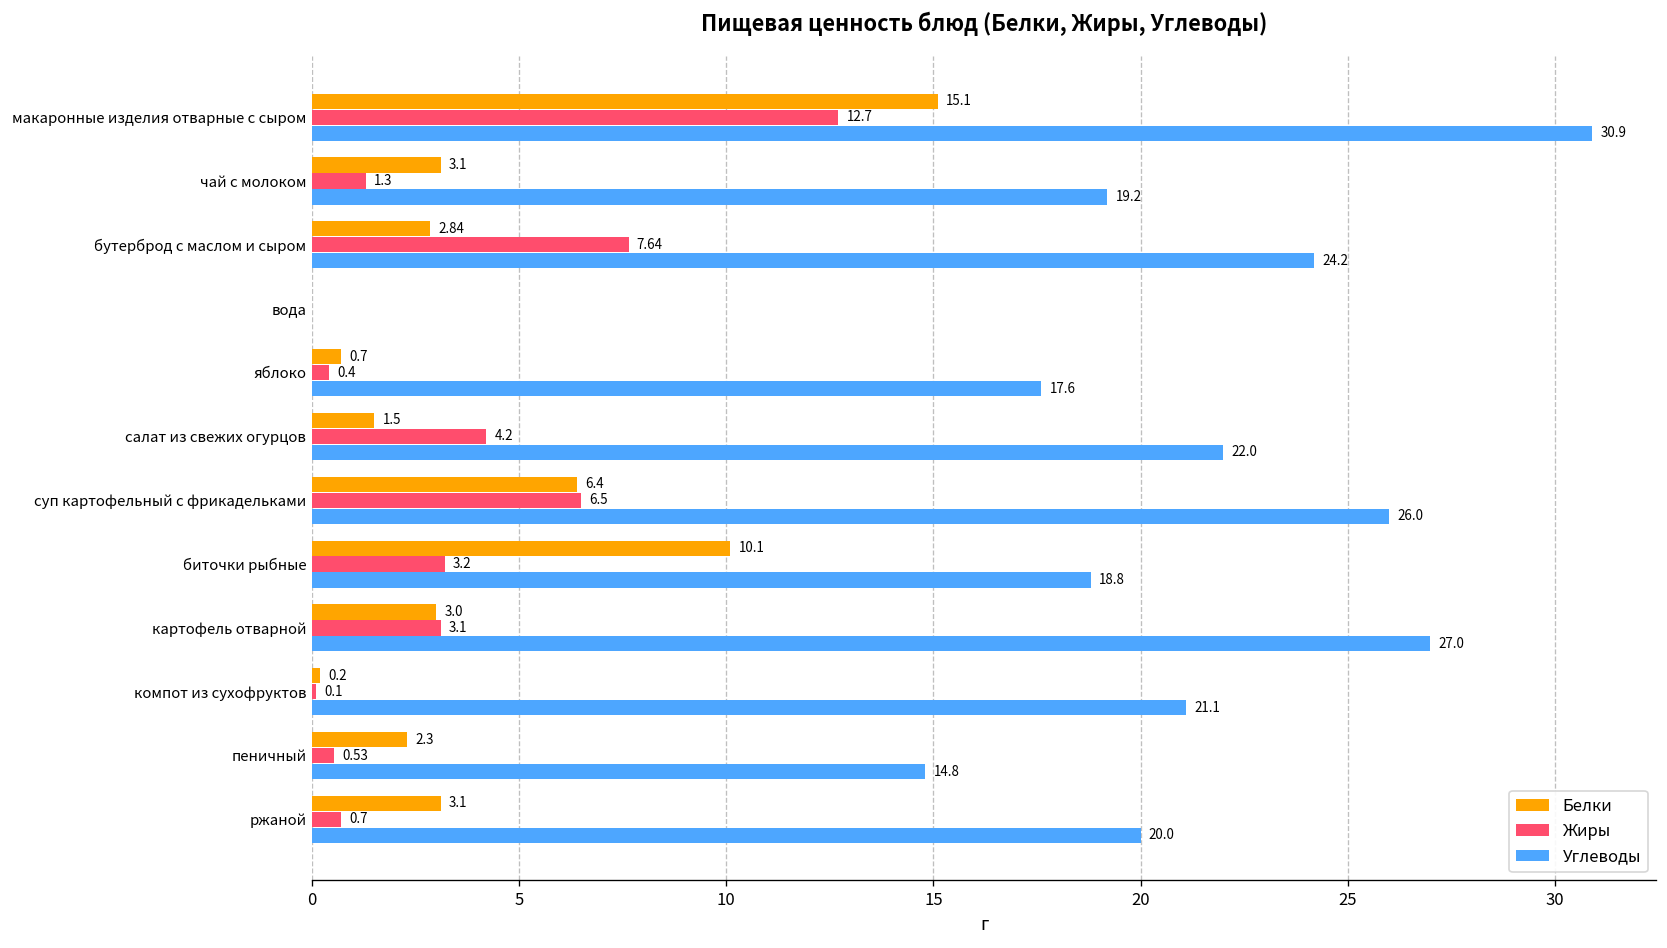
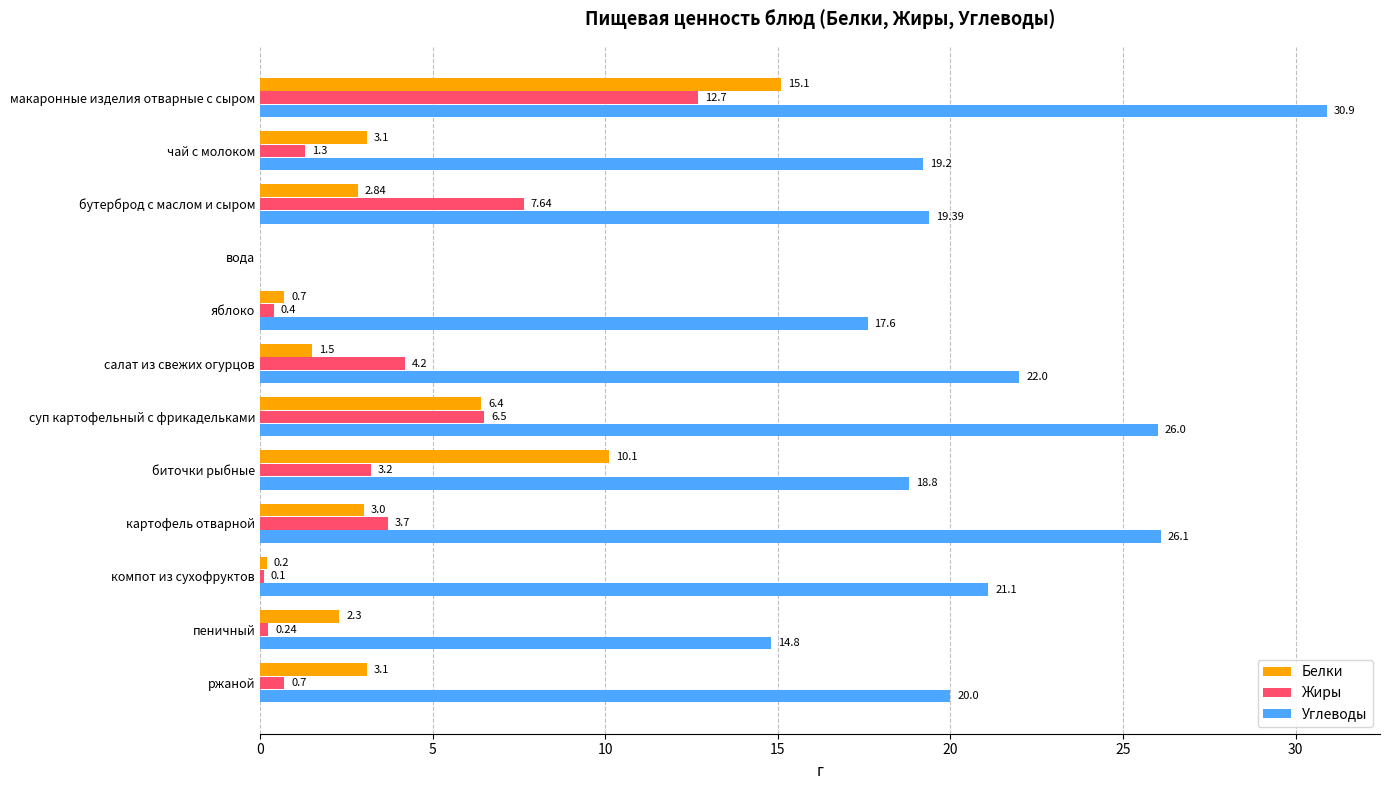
  {
    "Белки": {
      "макаронные изделия отварные с сыром": 15.1,
      "чай с молоком": 3.1,
      "бутерброд с маслом и сыром": 2.84,
      "яблоко": 0.7,
      "салат из свежих огурцов": 1.5,
      "суп картофельный с фрикадельками": 6.4,
      "биточки рыбные": 10.1,
      "картофель отварной": 3.0,
      "компот из сухофруктов": 0.2,
      "пеничный": 2.3,
      "ржаной": 3.1
    },
    "Жиры": {
      "макаронные изделия отварные с сыром": 12.7,
      "чай с молоком": 1.3,
      "бутерброд с маслом и сыром": 7.64,
      "яблоко": 0.4,
      "салат из свежих огурцов": 4.2,
      "суп картофельный с фрикадельками": 6.5,
      "биточки рыбные": 3.2,
-     "картофель отварной": 3.1,
+     "картофель отварной": 3.7,
      "компот из сухофруктов": 0.1,
-     "пеничный": 0.53,
+     "пеничный": 0.24,
      "ржаной": 0.7
    },
    "Углеводы": {
      "макаронные изделия отварные с сыром": 30.9,
      "чай с молоком": 19.2,
-     "бутерброд с маслом и сыром": 24.2,
+     "бутерброд с маслом и сыром": 19.39,
      "яблоко": 17.6,
      "салат из свежих огурцов": 22.0,
      "суп картофельный с фрикадельками": 26.0,
      "биточки рыбные": 18.8,
-     "картофель отварной": 27.0,
+     "картофель отварной": 26.1,
      "компот из сухофруктов": 21.1,
      "пеничный": 14.8,
      "ржаной": 20.0
    }
  }
